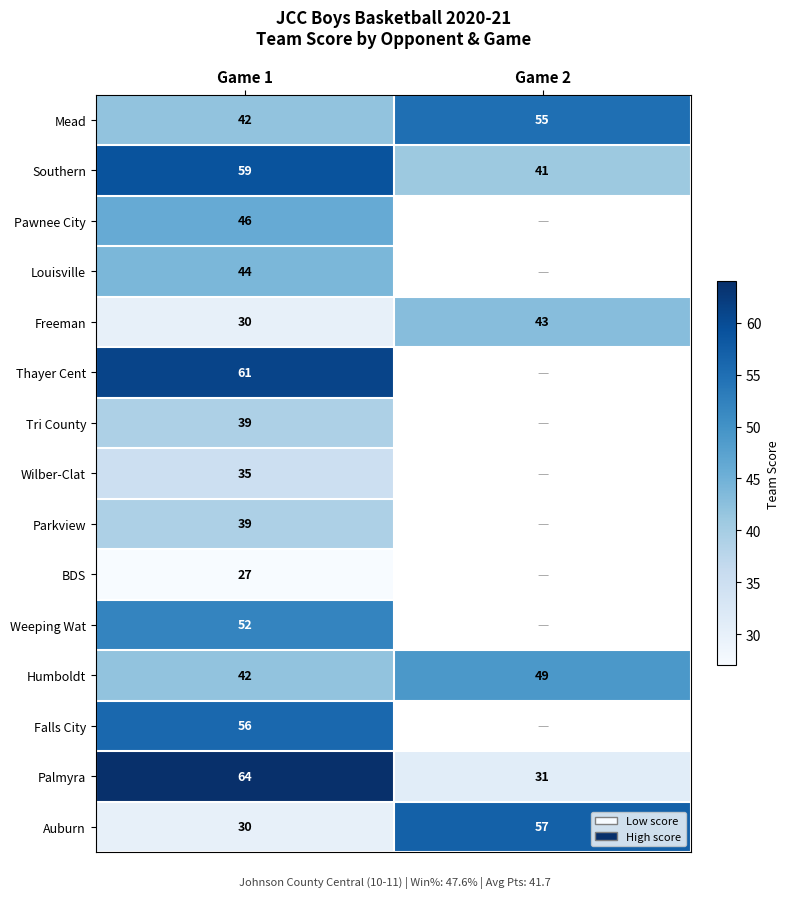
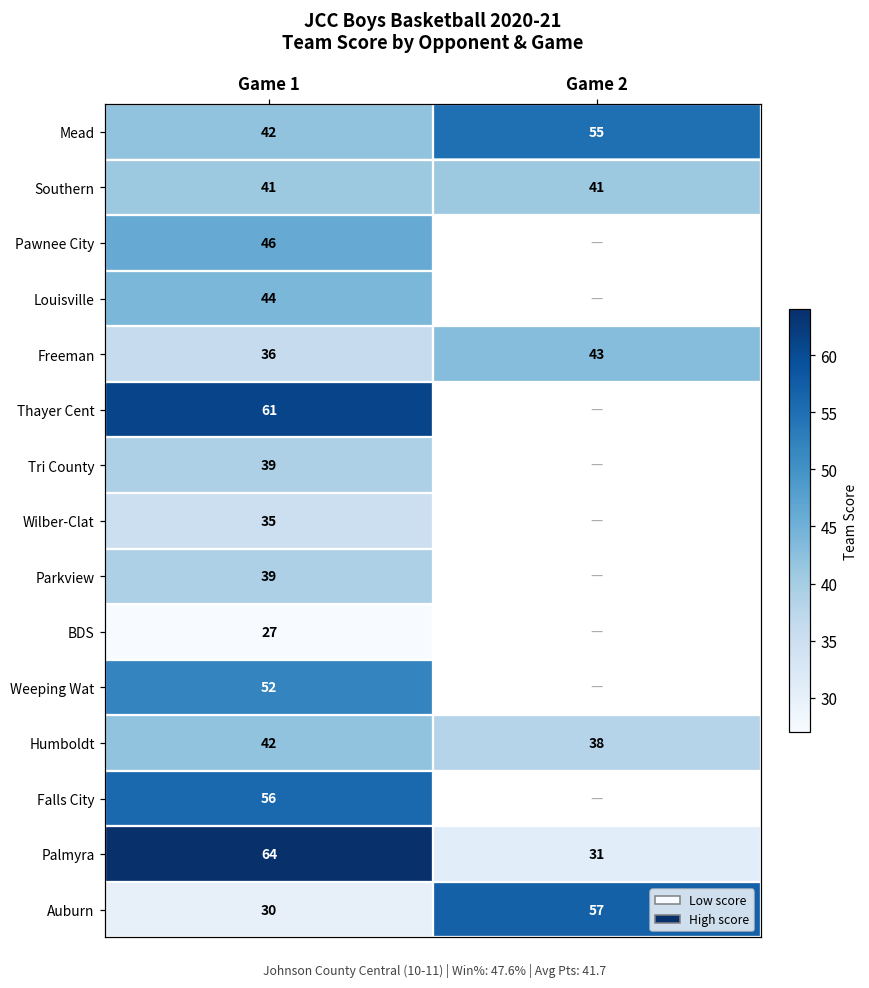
  {
    "Mead": {
      "Game 1": 42,
      "Game 2": 55
    },
    "Southern": {
-     "Game 1": 59,
+     "Game 1": 41,
      "Game 2": 41
    },
    "Pawnee City": {
      "Game 1": 46
    },
    "Louisville": {
      "Game 1": 44
    },
    "Freeman": {
-     "Game 1": 30,
+     "Game 1": 36,
      "Game 2": 43
    },
    "Thayer Cent": {
      "Game 1": 61
    },
    "Tri County": {
      "Game 1": 39
    },
    "Wilber-Clat": {
      "Game 1": 35
    },
    "Parkview": {
      "Game 1": 39
    },
    "BDS": {
      "Game 1": 27
    },
    "Weeping Wat": {
      "Game 1": 52
    },
    "Humboldt": {
      "Game 1": 42,
-     "Game 2": 49
+     "Game 2": 38
    },
    "Falls City": {
      "Game 1": 56
    },
    "Palmyra": {
      "Game 1": 64,
      "Game 2": 31
    },
    "Auburn": {
      "Game 1": 30,
      "Game 2": 57
    }
  }
